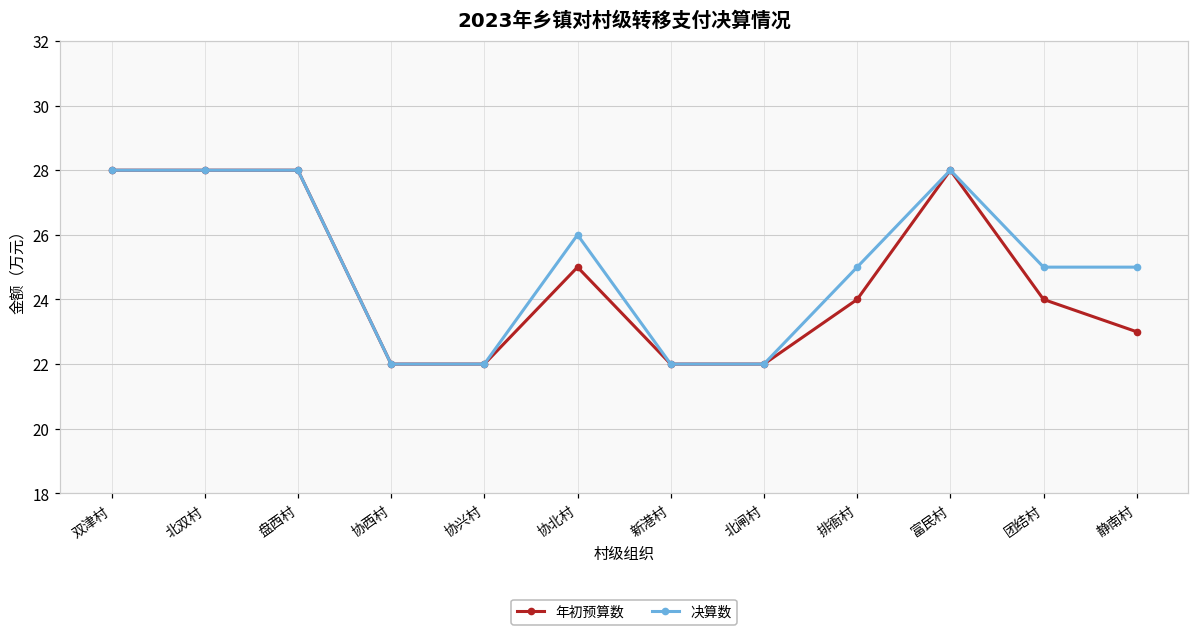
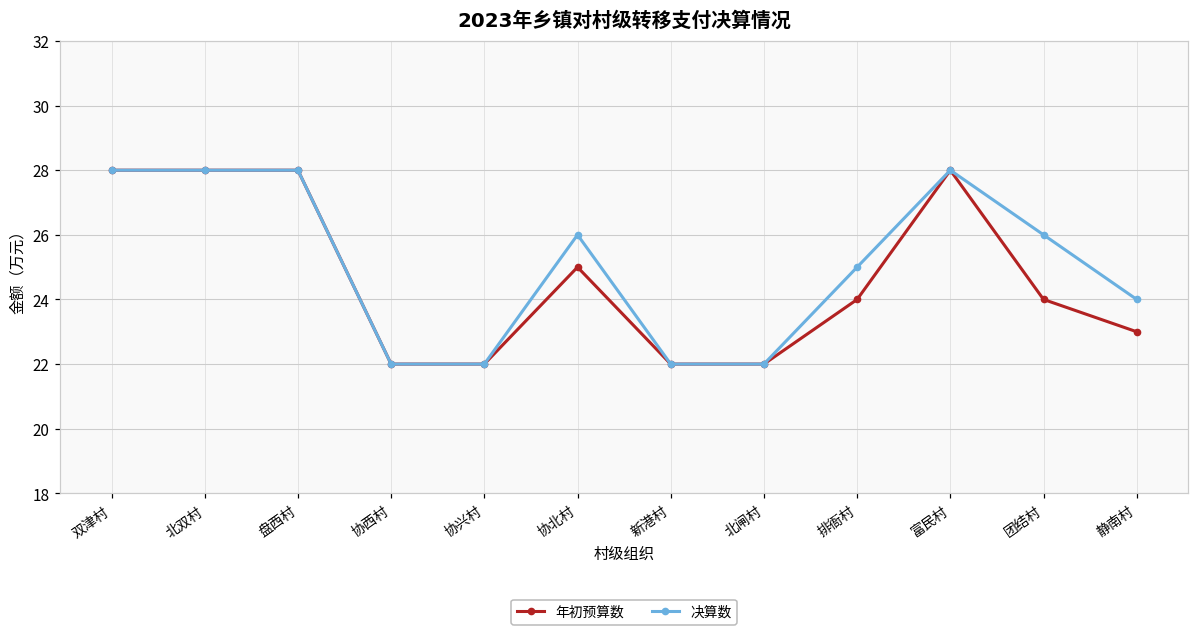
  {
    "年初预算数": {
      "协北村": 25,
      "排衙村": 24,
      "团结村": 24,
      "静南村": 23
    },
    "决算数": {
      "协北村": 26,
      "排衙村": 25,
-     "团结村": 25,
-     "静南村": 25
+     "团结村": 26,
+     "静南村": 24
    }
  }
